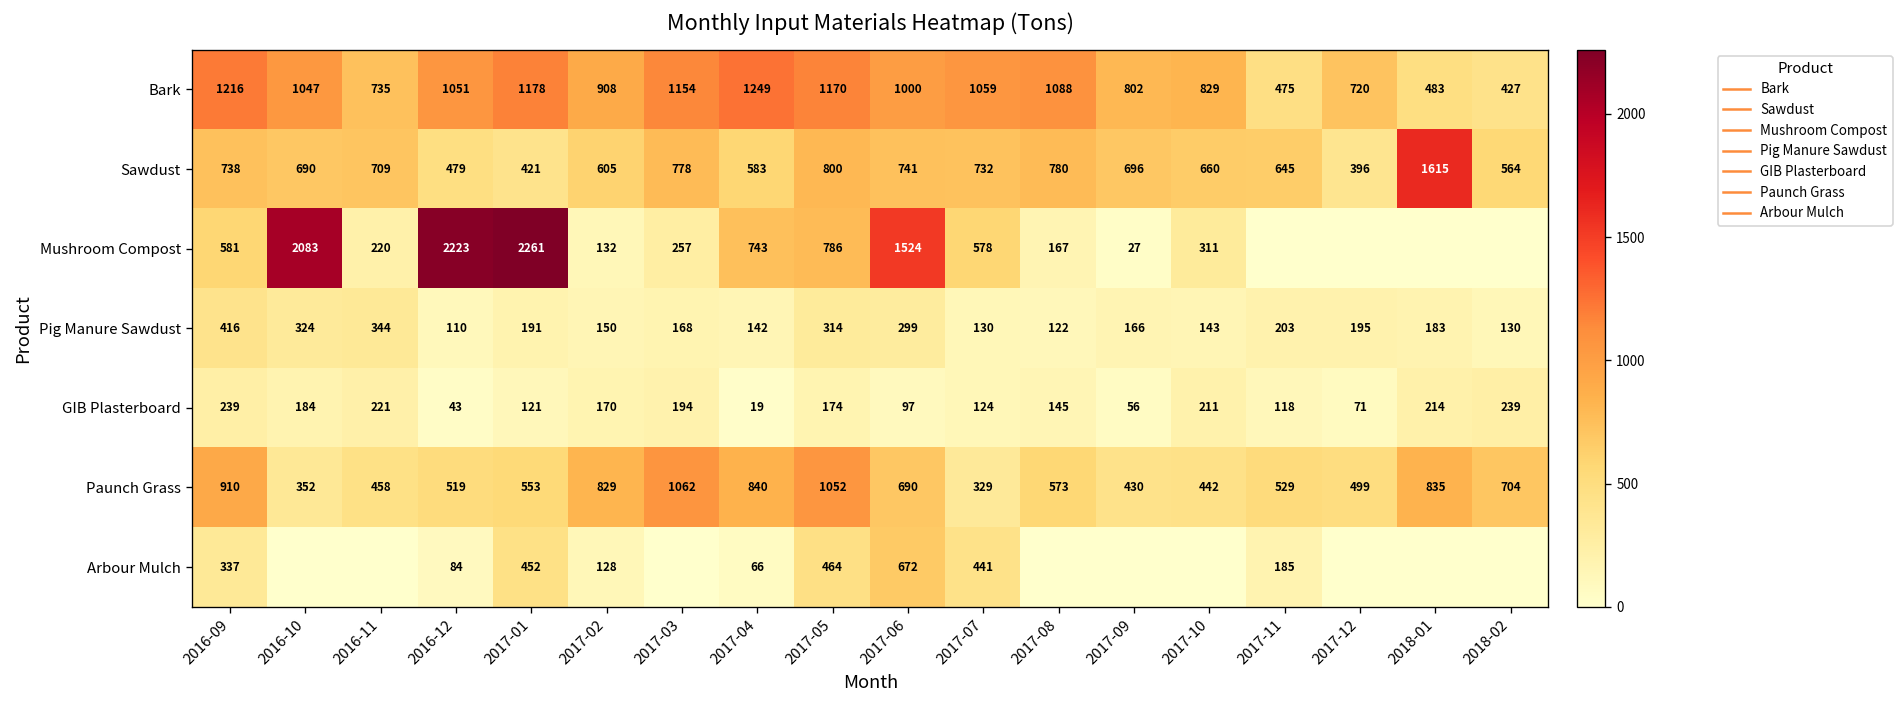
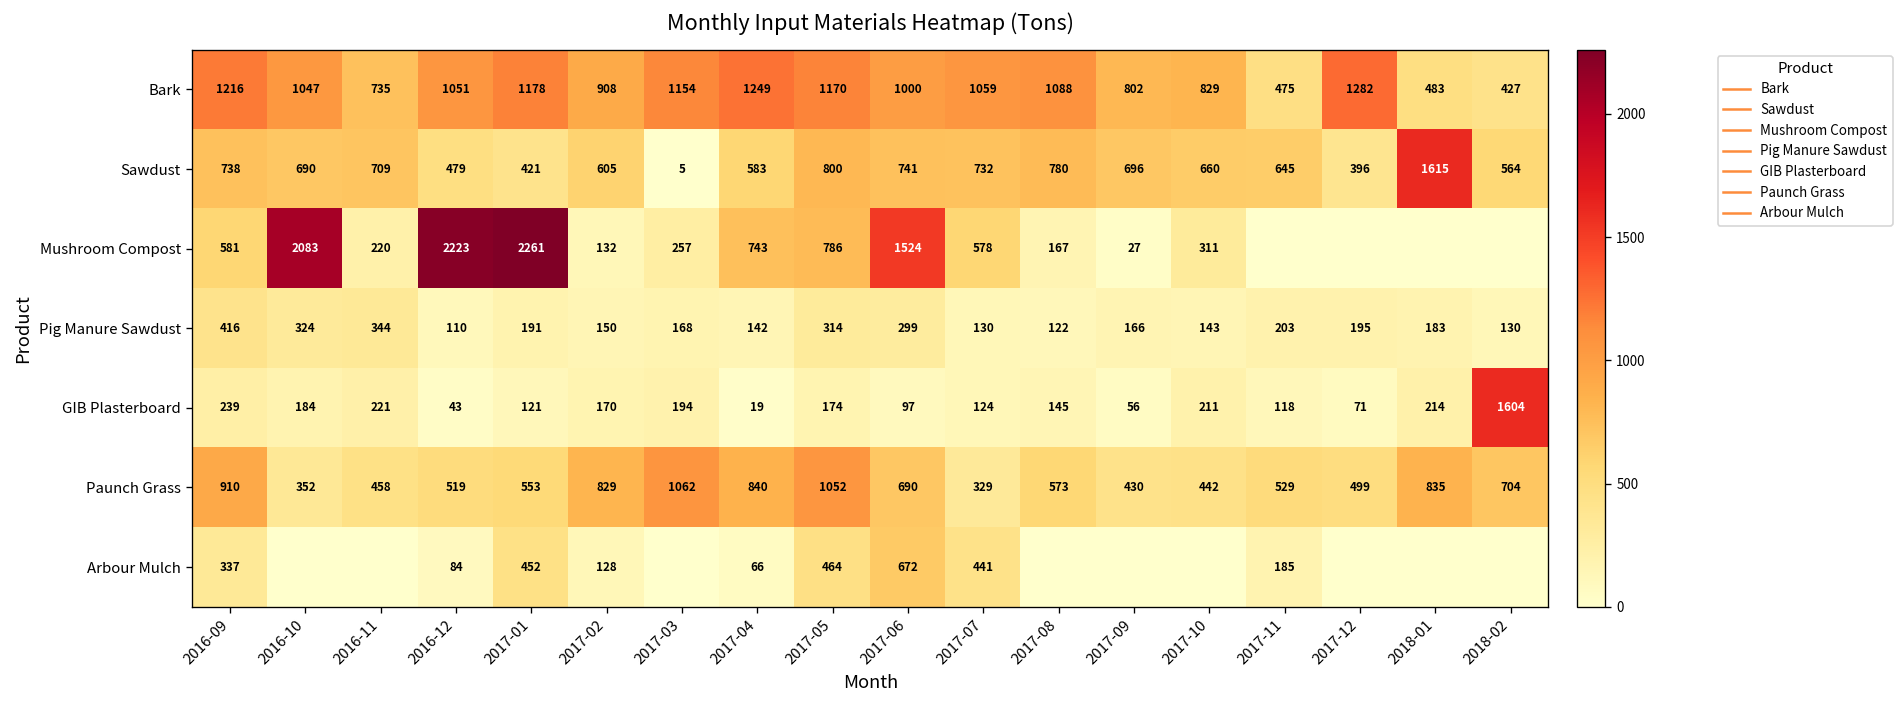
  {
    "Bark": {
      "2016-09": 1216,
      "2016-10": 1047,
      "2016-11": 735,
      "2016-12": 1051,
      "2017-01": 1178,
      "2017-02": 908,
      "2017-03": 1154,
      "2017-04": 1249,
      "2017-05": 1170,
      "2017-06": 1000,
      "2017-07": 1059,
      "2017-08": 1088,
      "2017-09": 802,
      "2017-10": 829,
      "2017-11": 475,
-     "2017-12": 720,
+     "2017-12": 1282,
      "2018-01": 483,
      "2018-02": 427
    },
    "Sawdust": {
      "2016-09": 738,
      "2016-10": 690,
      "2016-11": 709,
      "2016-12": 479,
      "2017-01": 421,
      "2017-02": 605,
-     "2017-03": 778,
+     "2017-03": 5,
      "2017-04": 583,
      "2017-05": 800,
      "2017-06": 741,
      "2017-07": 732,
      "2017-08": 780,
      "2017-09": 696,
      "2017-10": 660,
      "2017-11": 645,
      "2017-12": 396,
      "2018-01": 1615,
      "2018-02": 564
    },
    "Mushroom Compost": {
      "2016-09": 581,
      "2016-10": 2083,
      "2016-11": 220,
      "2016-12": 2223,
      "2017-01": 2261,
      "2017-02": 132,
      "2017-03": 257,
      "2017-04": 743,
      "2017-05": 786,
      "2017-06": 1524,
      "2017-07": 578,
      "2017-08": 167,
      "2017-09": 27,
      "2017-10": 311
    },
    "Pig Manure Sawdust": {
      "2016-09": 416,
      "2016-10": 324,
      "2016-11": 344,
      "2016-12": 110,
      "2017-01": 191,
      "2017-02": 150,
      "2017-03": 168,
      "2017-04": 142,
      "2017-05": 314,
      "2017-06": 299,
      "2017-07": 130,
      "2017-08": 122,
      "2017-09": 166,
      "2017-10": 143,
      "2017-11": 203,
      "2017-12": 195,
      "2018-01": 183,
      "2018-02": 130
    },
    "GIB Plasterboard": {
      "2016-09": 239,
      "2016-10": 184,
      "2016-11": 221,
      "2016-12": 43,
      "2017-01": 121,
      "2017-02": 170,
      "2017-03": 194,
      "2017-04": 19,
      "2017-05": 174,
      "2017-06": 97,
      "2017-07": 124,
      "2017-08": 145,
      "2017-09": 56,
      "2017-10": 211,
      "2017-11": 118,
      "2017-12": 71,
      "2018-01": 214,
-     "2018-02": 239
+     "2018-02": 1604
    },
    "Paunch Grass": {
      "2016-09": 910,
      "2016-10": 352,
      "2016-11": 458,
      "2016-12": 519,
      "2017-01": 553,
      "2017-02": 829,
      "2017-03": 1062,
      "2017-04": 840,
      "2017-05": 1052,
      "2017-06": 690,
      "2017-07": 329,
      "2017-08": 573,
      "2017-09": 430,
      "2017-10": 442,
      "2017-11": 529,
      "2017-12": 499,
      "2018-01": 835,
      "2018-02": 704
    },
    "Arbour Mulch": {
      "2016-09": 337,
      "2016-12": 84,
      "2017-01": 452,
      "2017-02": 128,
      "2017-04": 66,
      "2017-05": 464,
      "2017-06": 672,
      "2017-07": 441,
      "2017-11": 185
    }
  }
